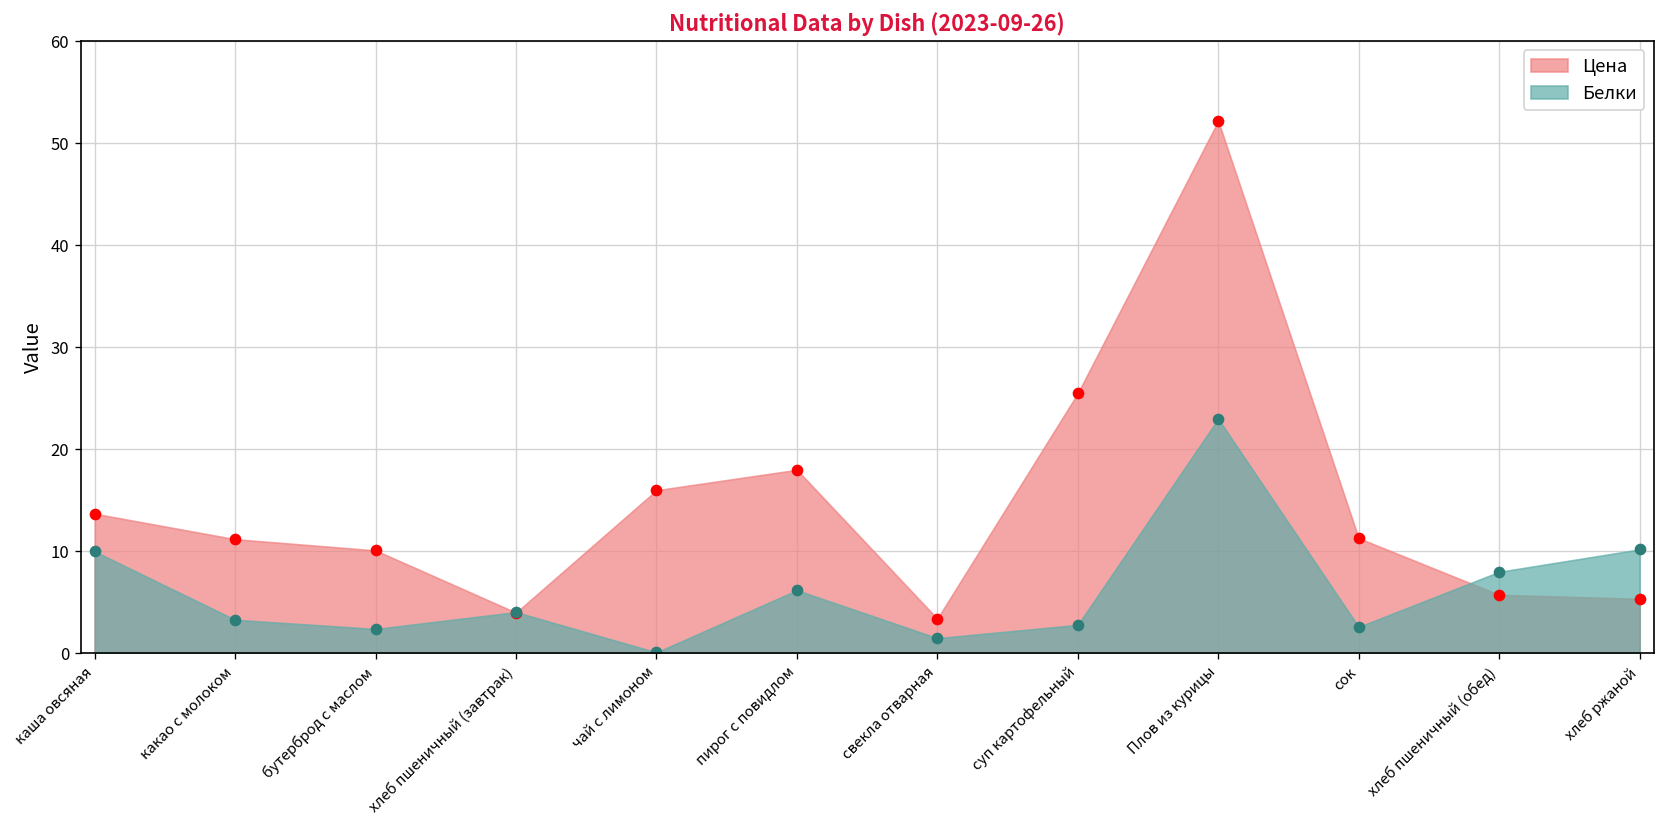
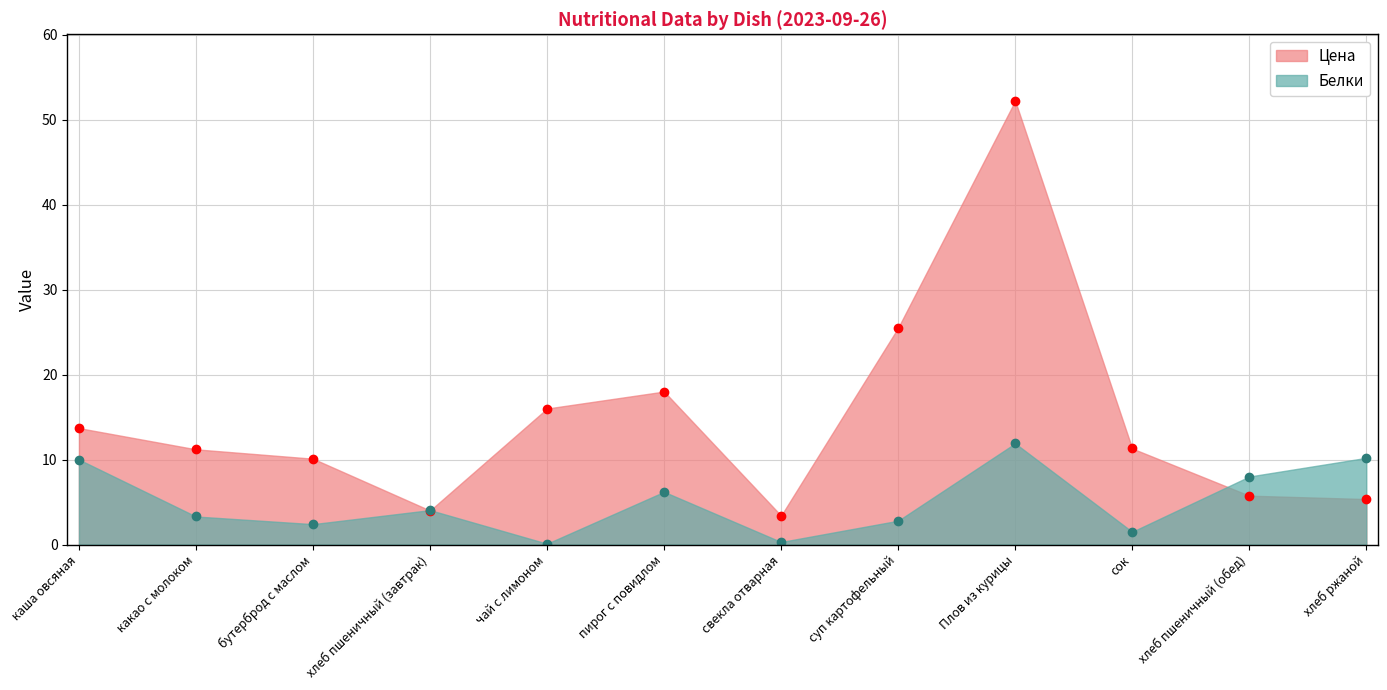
  {
    "Цена": {
      "каша овсяная": 14,
      "какао с молоком": 11,
      "бутерброд с маслом": 10,
      "чай с лимоном": 16,
      "пирог с повидлом": 18,
      "свекла отварная": 3,
      "суп картофельный": 26,
      "Плов из курицы": 52,
      "сок": 11,
      "хлеб пшеничный (обед)": 6,
      "хлеб ржаной": 5
    },
    "Белки": {
      "каша овсяная": 10,
      "какао с молоком": 3,
      "бутерброд с маслом": 2,
      "чай с лимоном": 0,
      "пирог с повидлом": 6,
-     "свекла отварная": 2,
+     "свекла отварная": 0,
      "суп картофельный": 3,
-     "Плов из курицы": 23,
-     "сок": 3,
+     "Плов из курицы": 12,
+     "сок": 2,
      "хлеб пшеничный (обед)": 8,
      "хлеб ржаной": 10
    }
  }
